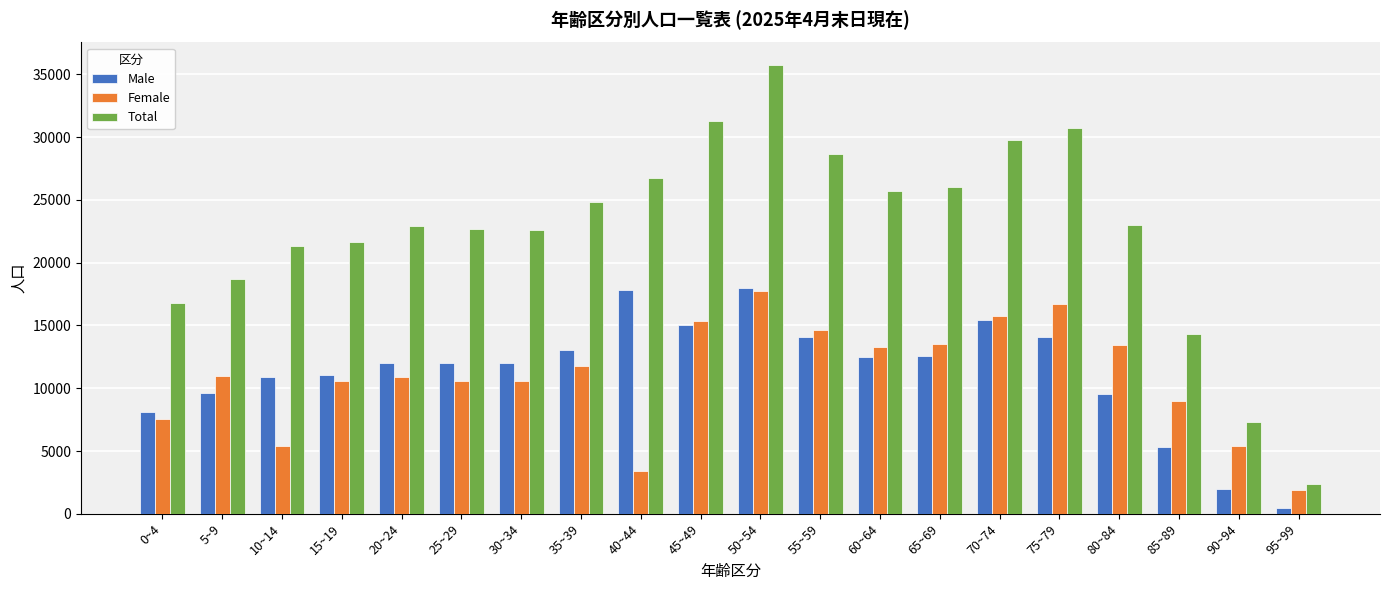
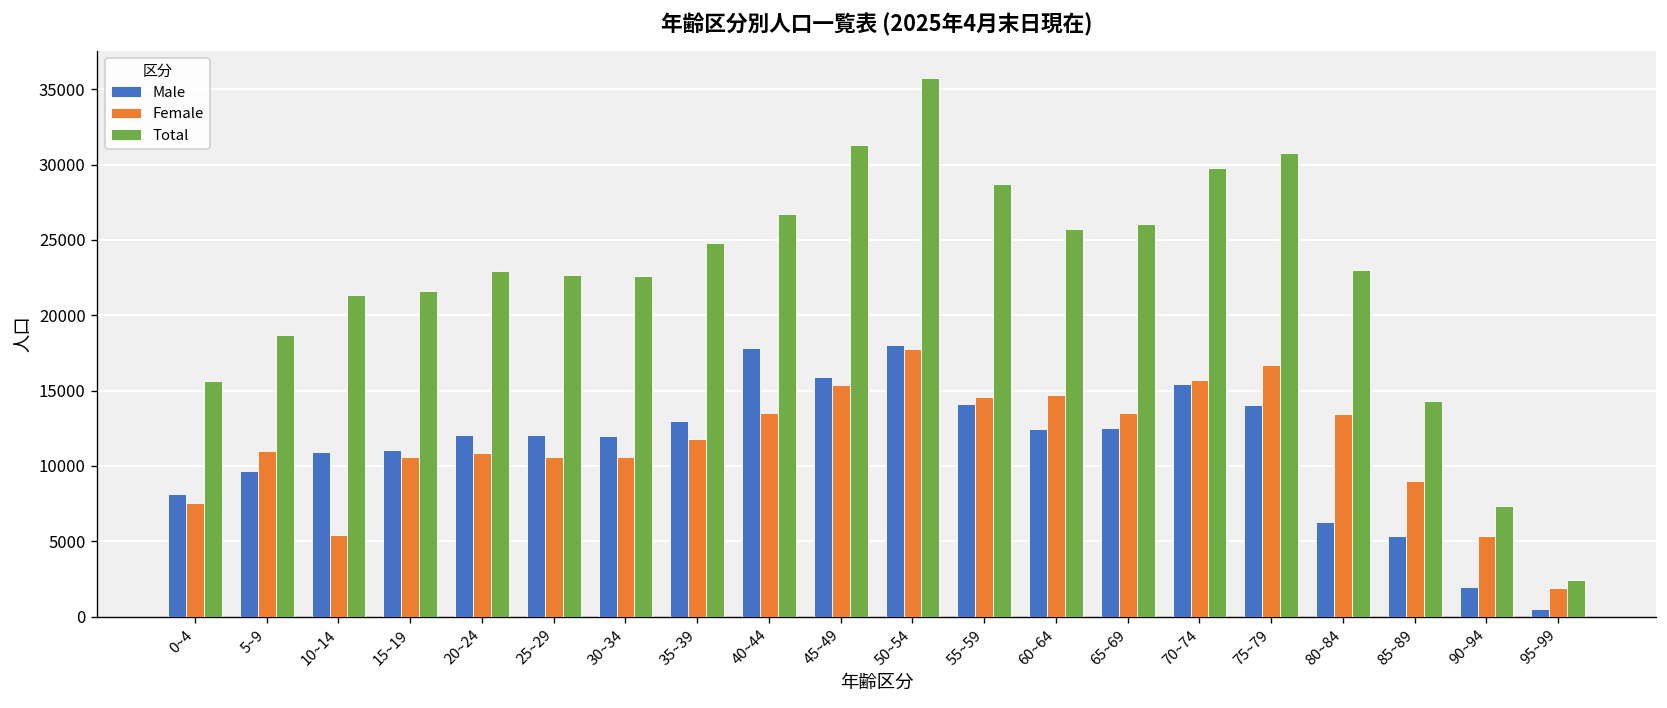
  {
    "Male": {
      "0~4": 8100,
      "5~9": 9600,
      "10~14": 10900,
      "15~19": 11100,
      "20~24": 12000,
      "25~29": 12000,
      "30~34": 12000,
      "35~39": 13000,
      "40~44": 17800,
-     "45~49": 15000,
+     "45~49": 15900,
      "50~54": 18000,
      "55~59": 14100,
      "60~64": 12500,
      "65~69": 12500,
      "70~74": 15500,
      "75~79": 14100,
-     "80~84": 9600,
+     "80~84": 6300,
      "85~89": 5300,
      "90~94": 2000,
      "95~99": 500
    },
    "Female": {
      "0~4": 7500,
      "5~9": 11000,
      "10~14": 5400,
      "15~19": 10600,
      "20~24": 10900,
      "25~29": 10600,
      "30~34": 10600,
      "35~39": 11800,
-     "40~44": 3400,
+     "40~44": 13500,
      "45~49": 15400,
      "50~54": 17700,
      "55~59": 14600,
-     "60~64": 13300,
+     "60~64": 14700,
      "65~69": 13500,
      "70~74": 15700,
      "75~79": 16700,
      "80~84": 13400,
      "85~89": 9000,
      "90~94": 5400,
      "95~99": 1900
    },
    "Total": {
-     "0~4": 16800,
+     "0~4": 15600,
      "5~9": 18700,
      "10~14": 21400,
      "15~19": 21600,
      "20~24": 22900,
      "25~29": 22600,
      "30~34": 22600,
      "35~39": 24800,
      "40~44": 26700,
      "45~49": 31300,
      "50~54": 35800,
      "55~59": 28700,
      "60~64": 25700,
      "65~69": 26100,
      "70~74": 29800,
      "75~79": 30800,
      "80~84": 23000,
      "85~89": 14300,
      "90~94": 7300,
      "95~99": 2400
    }
  }
